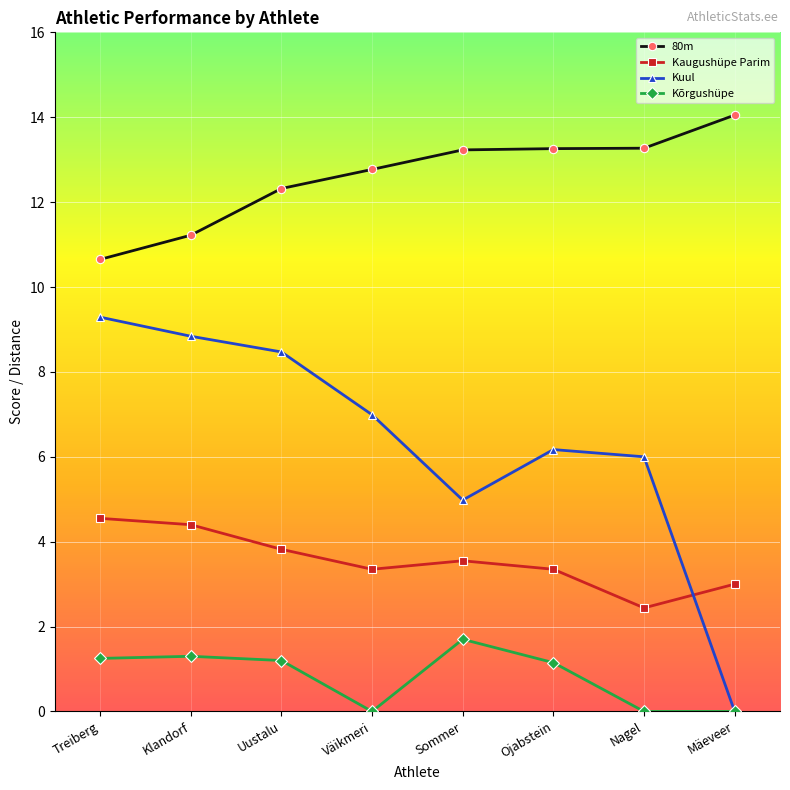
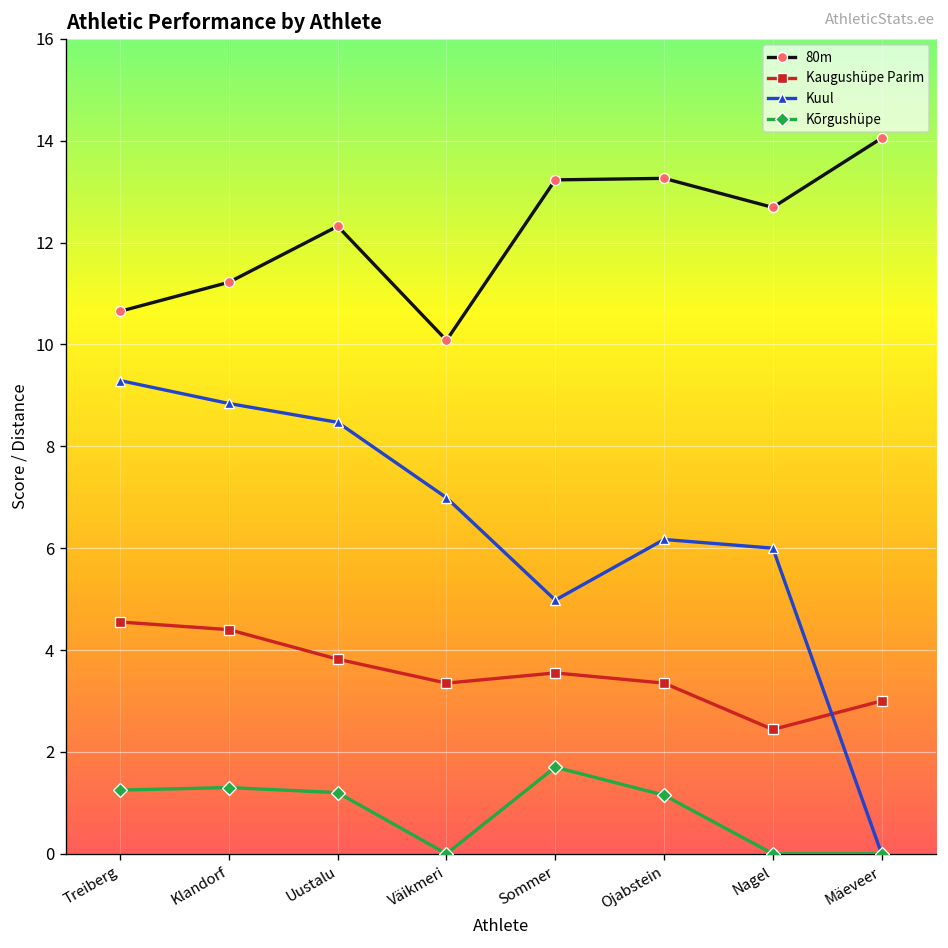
  {
    "80m": {
      "Treiberg": 10.7,
      "Klandorf": 11.2,
      "Uustalu": 12.3,
-     "Väikmeri": 12.8,
+     "Väikmeri": 10.1,
      "Sommer": 13.2,
      "Ojabstein": 13.3,
-     "Nagel": 13.3,
+     "Nagel": 12.7,
      "Mäeveer": 14.1
    },
    "Kaugushüpe Parim": {
      "Treiberg": 4.6,
      "Klandorf": 4.4,
      "Uustalu": 3.8,
      "Väikmeri": 3.4,
      "Sommer": 3.6,
      "Ojabstein": 3.4,
      "Nagel": 2.4,
      "Mäeveer": 3.0
    },
    "Kuul": {
      "Treiberg": 9.3,
      "Klandorf": 8.8,
      "Uustalu": 8.5,
      "Väikmeri": 7.0,
      "Sommer": 5.0,
      "Ojabstein": 6.2,
      "Nagel": 6.0
    },
    "Kõrgushüpe": {
      "Treiberg": 1.3,
      "Klandorf": 1.3,
      "Uustalu": 1.2,
      "Väikmeri": 0.0,
      "Sommer": 1.7,
      "Ojabstein": 1.2,
      "Nagel": 0.0
    }
  }
